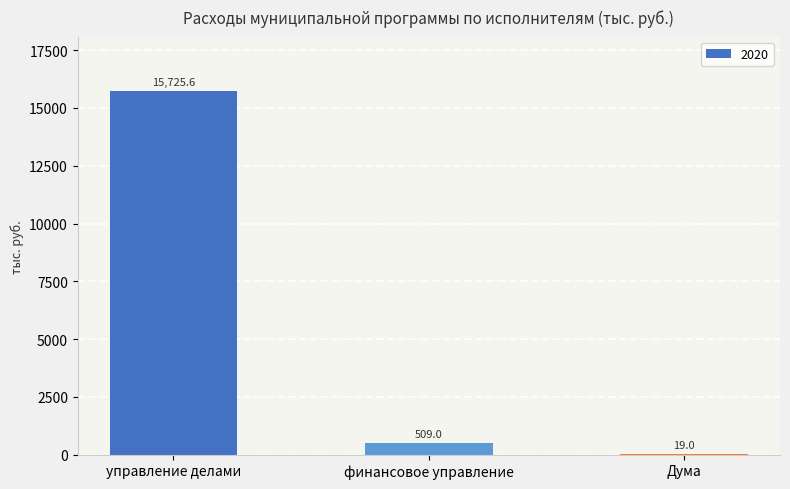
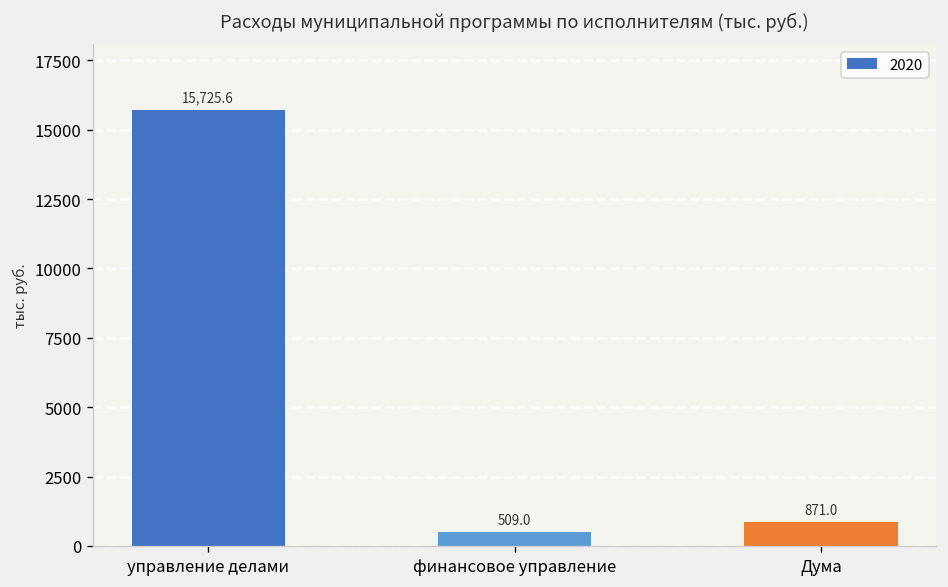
  {
    "управление делами": "15,725.6",
    "финансовое управление": "509.0",
-   "Дума": "19.0"
+   "Дума": "871.0"
  }
